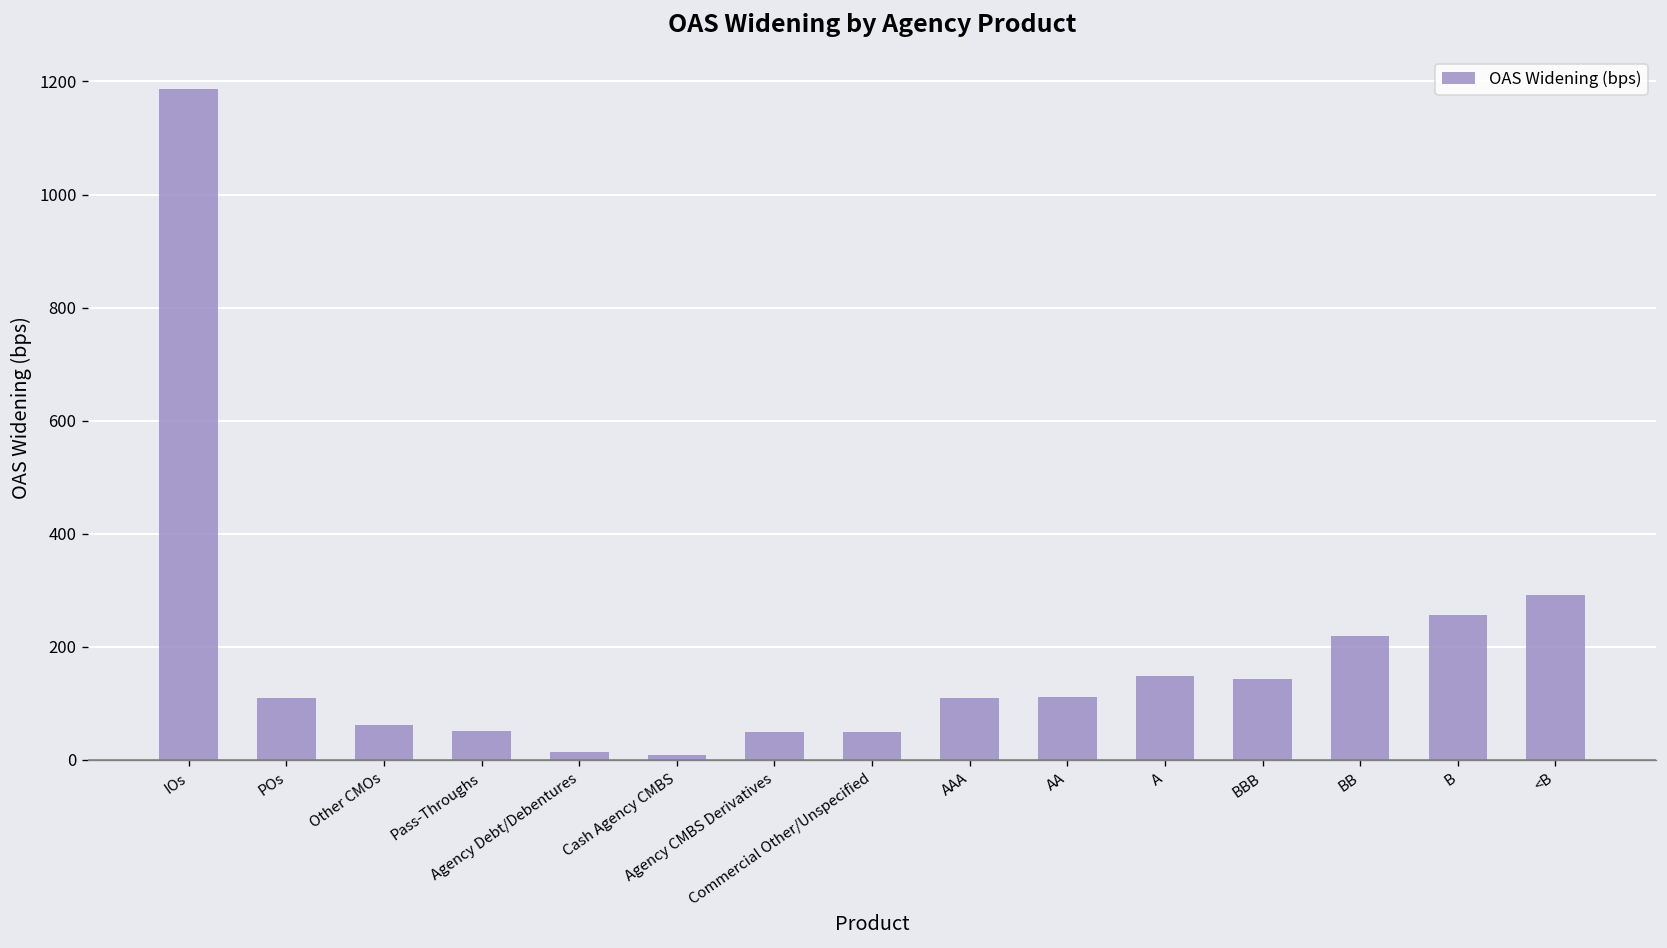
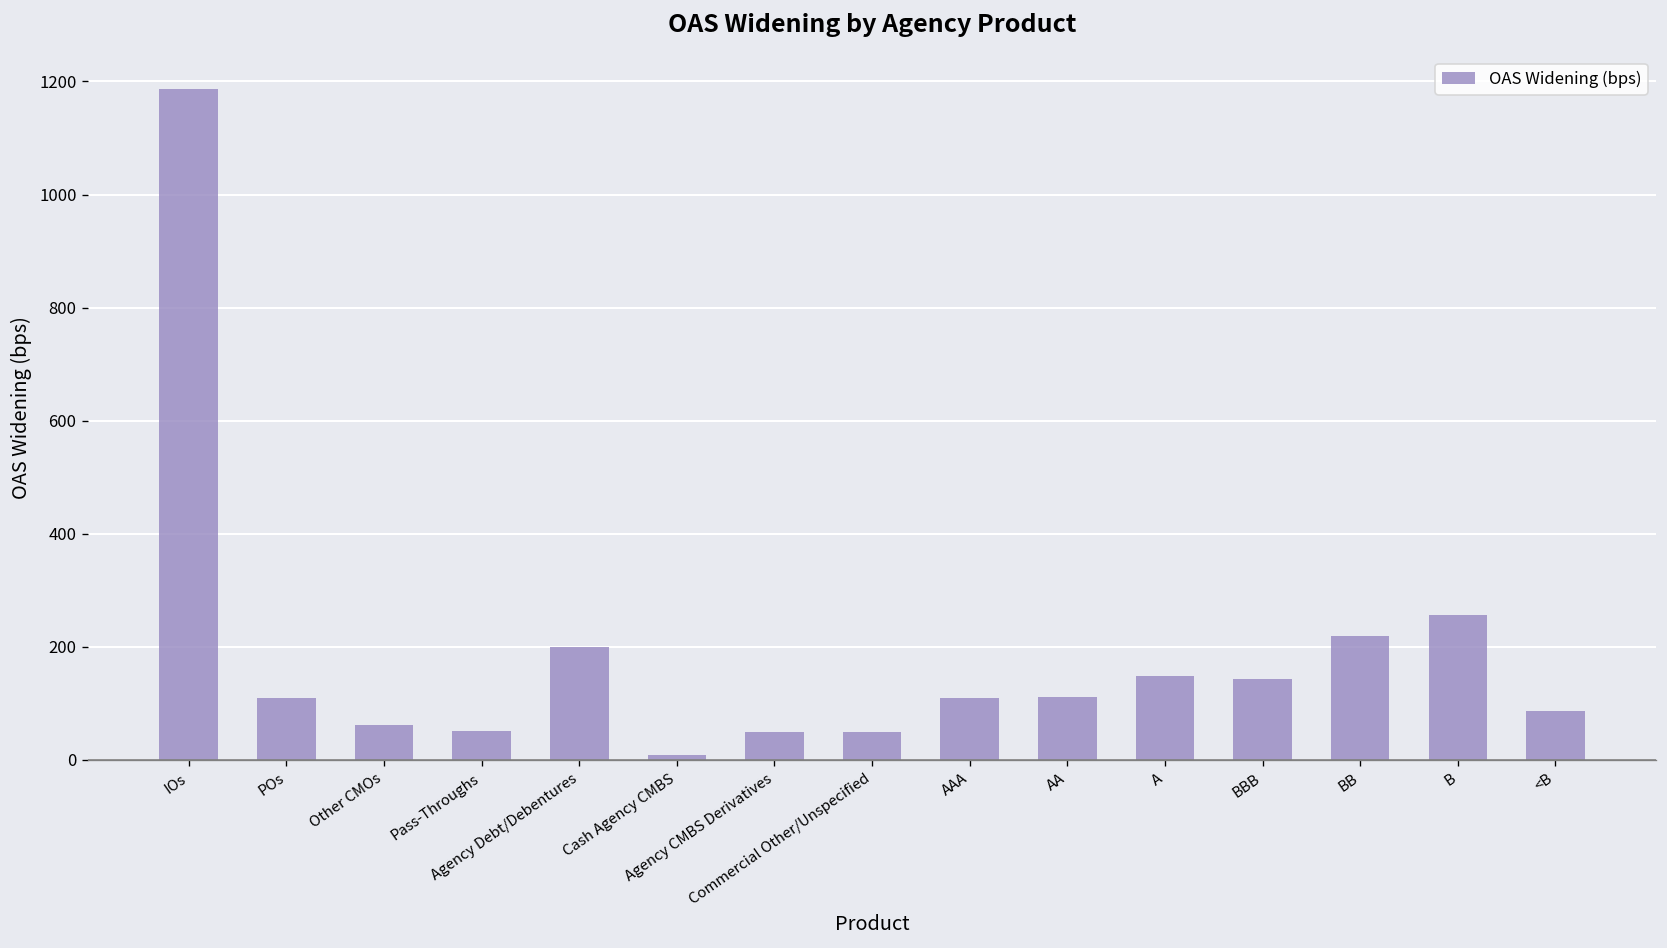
  {
    "IOs": 1190,
    "POs": 110,
    "Other CMOs": 60,
    "Pass-Throughs": 50,
-   "Agency Debt/Debentures": 10,
+   "Agency Debt/Debentures": 200,
    "Cash Agency CMBS": 10,
    "Agency CMBS Derivatives": 50,
    "Commercial Other/Unspecified": 50,
    "AAA": 110,
    "AA": 110,
    "A": 150,
    "BBB": 140,
    "BB": 220,
    "B": 260,
-   "<B": 290
+   "<B": 90
  }
